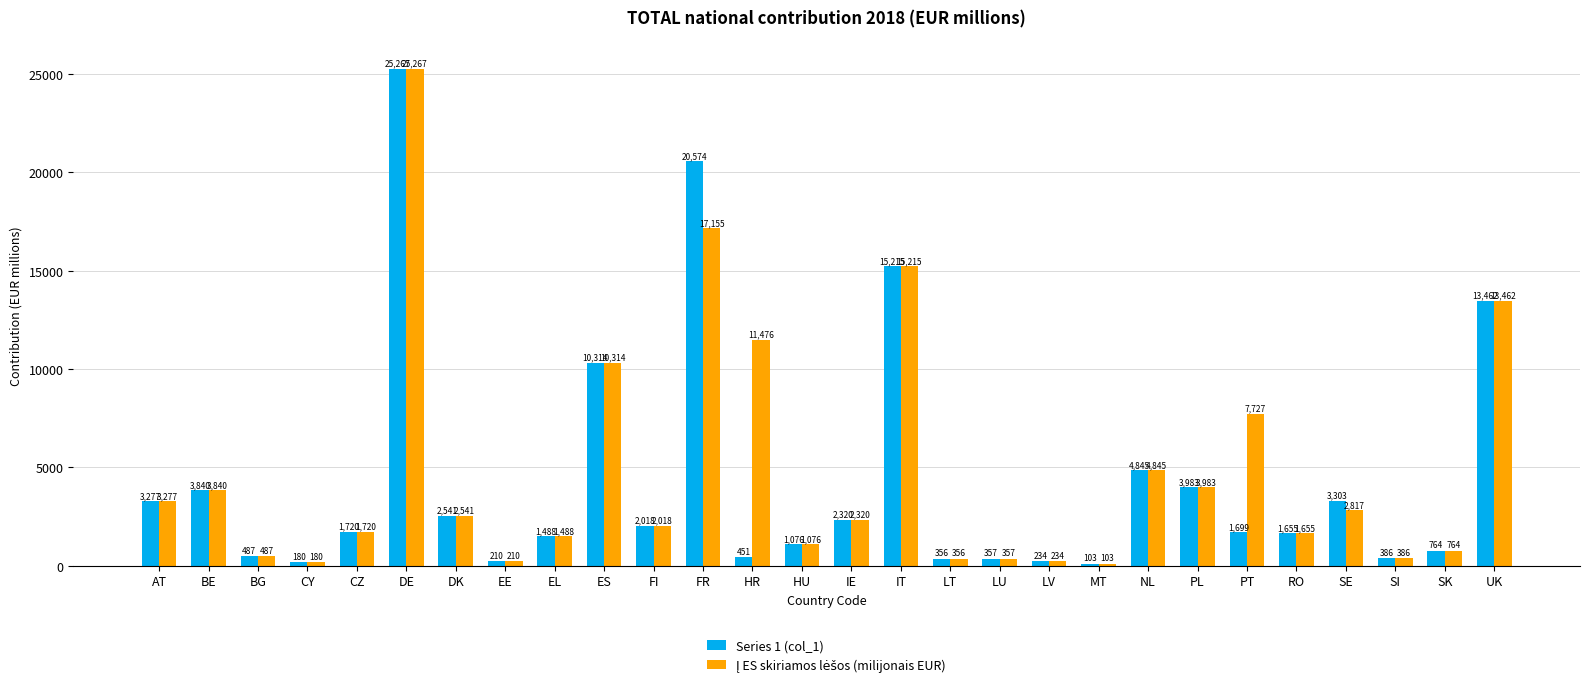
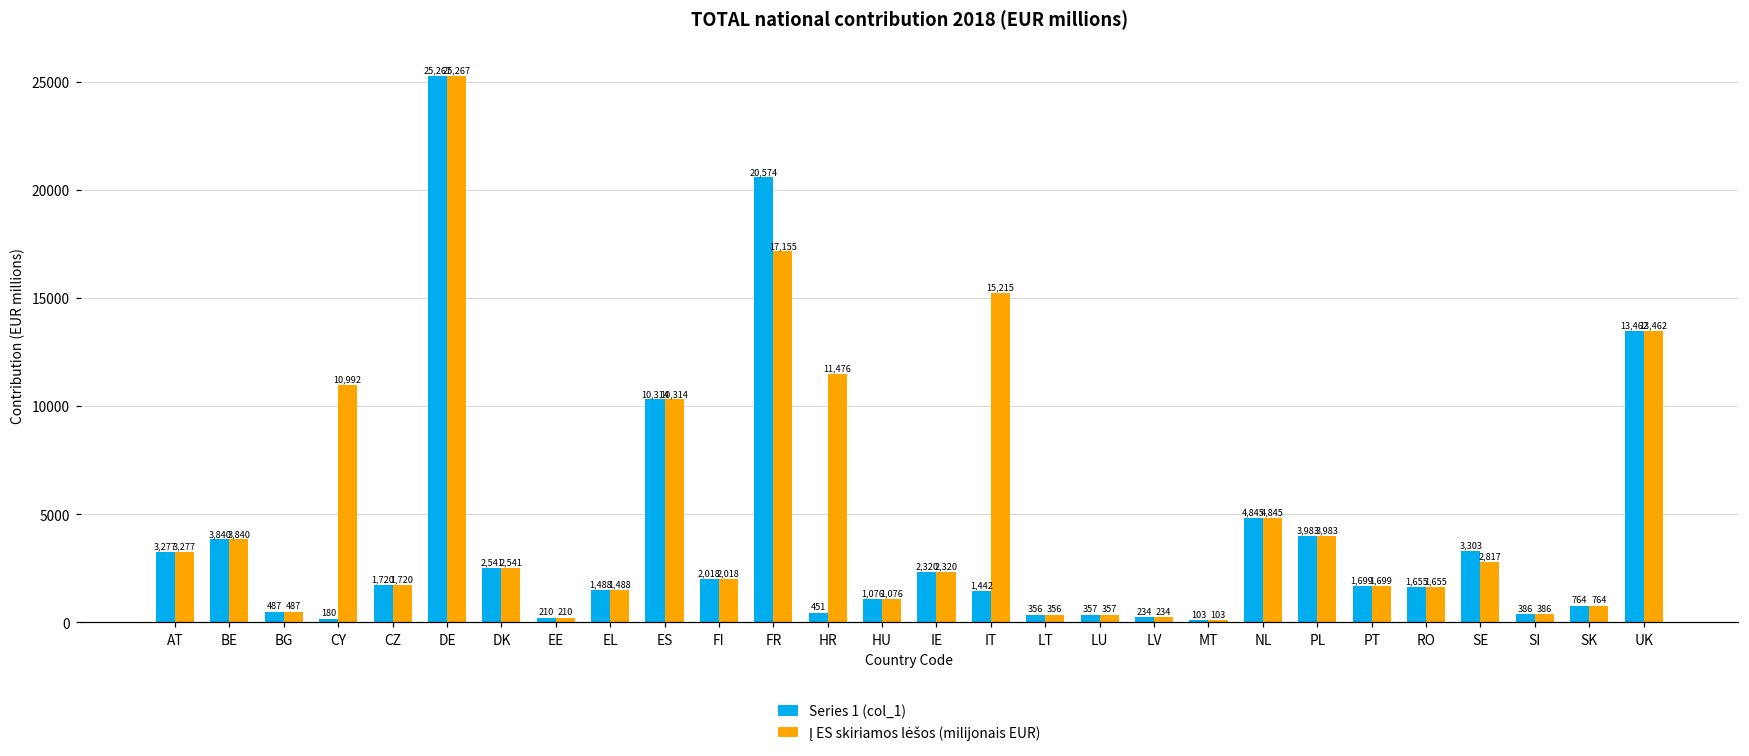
  {
    "Series 1 (col_1)": {
      "BG": "487",
      "CY": "180",
      "EE": "210",
      "FR": "20,574",
      "HR": "451",
-     "IT": "15,215",
+     "IT": "1,442",
      "LT": "356",
      "LU": "357",
      "LV": "234",
      "MT": "103",
      "PT": "1,699",
      "SE": "3,303",
      "SI": "386",
      "SK": "764"
    },
    "Į ES skiriamos lėšos (milijonais EUR)": {
      "BG": "487",
-     "CY": "180",
+     "CY": "10,992",
      "EE": "210",
      "FR": "17,155",
      "HR": "11,476",
      "LT": "356",
      "LU": "357",
      "LV": "234",
      "MT": "103",
-     "PT": "7,727",
+     "PT": "1,699",
      "SE": "2,817",
      "SI": "386",
      "SK": "764"
    }
  }
